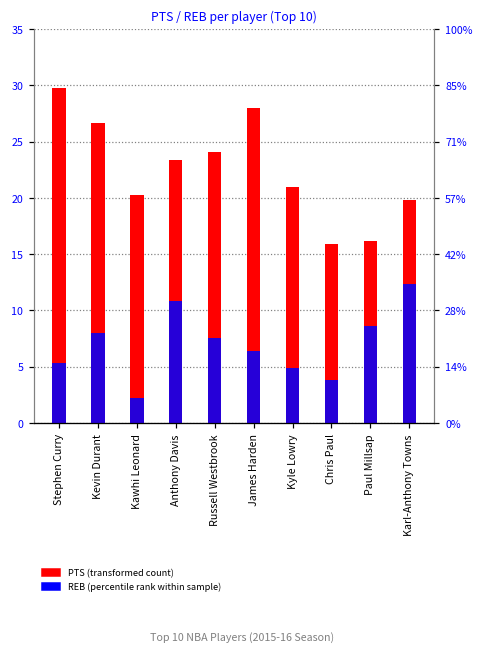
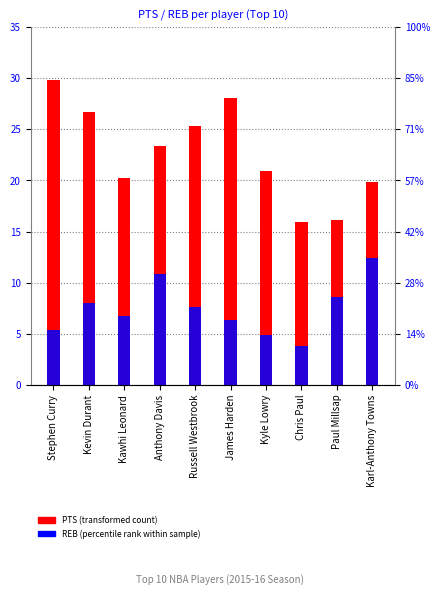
  {
    "PTS (transformed count)": {
      "Stephen Curry": 29.8,
      "Kevin Durant": 26.7,
      "Kawhi Leonard": 20.3,
      "Anthony Davis": 23.4,
-     "Russell Westbrook": 24.1,
+     "Russell Westbrook": 25.3,
      "James Harden": 28.0,
      "Kyle Lowry": 21.0,
      "Chris Paul": 15.9,
      "Paul Millsap": 16.1,
      "Karl-Anthony Towns": 19.8
    },
    "REB (percentile rank within sample)": {
-     "Kawhi Leonard": 2.2
+     "Kawhi Leonard": 6.7
    }
  }
